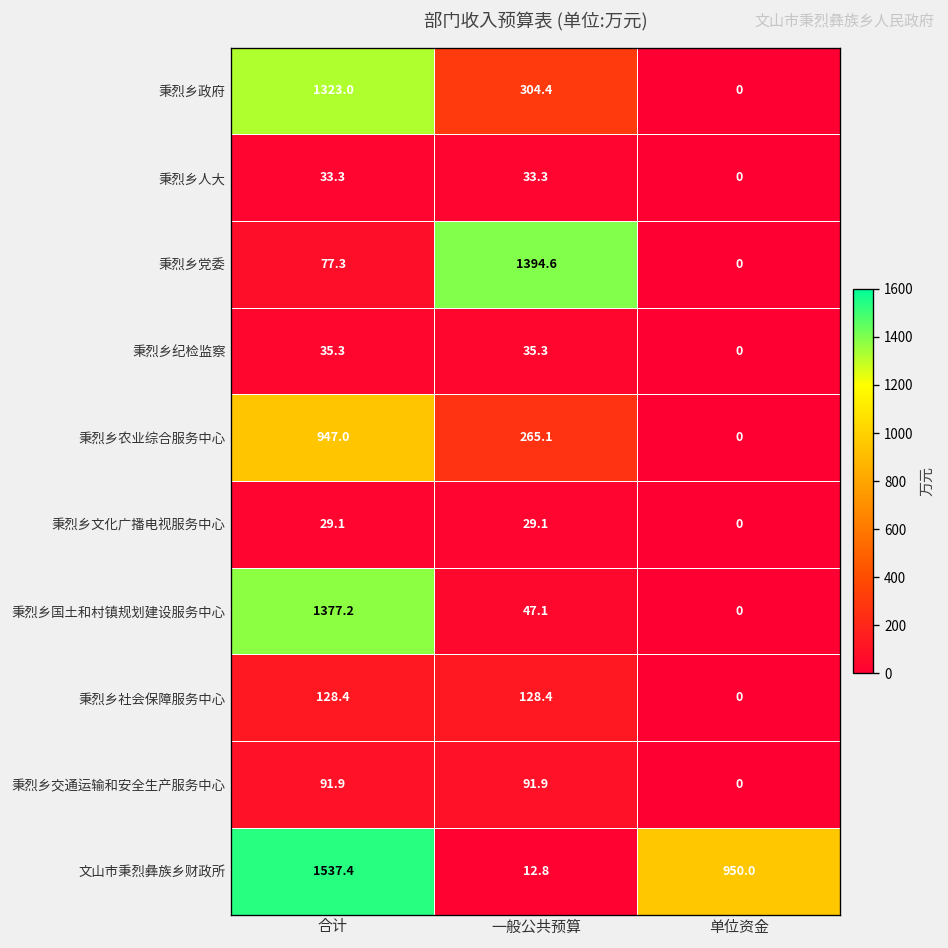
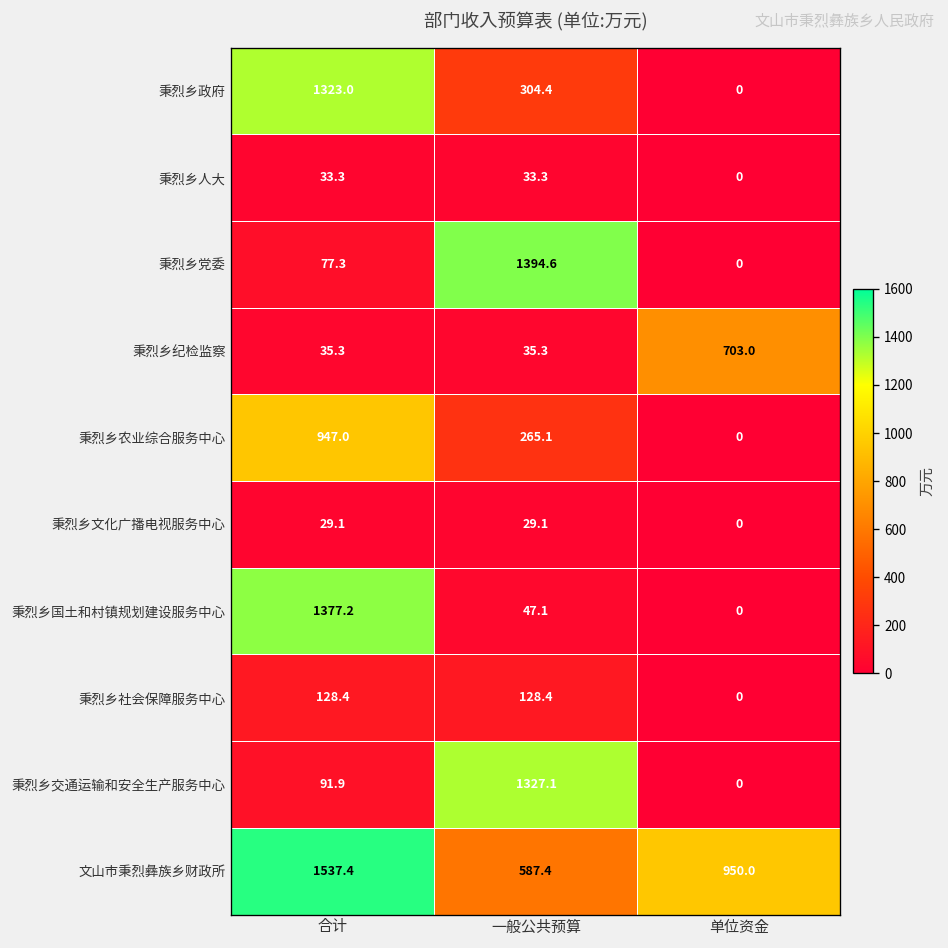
  {
    "秉烈乡政府": {
      "合计": 1323.0,
      "一般公共预算": 304.4,
      "单位资金": 0
    },
    "秉烈乡人大": {
      "合计": 33.3,
      "一般公共预算": 33.3,
      "单位资金": 0
    },
    "秉烈乡党委": {
      "合计": 77.3,
      "一般公共预算": 1394.6,
      "单位资金": 0
    },
    "秉烈乡纪检监察": {
      "合计": 35.3,
      "一般公共预算": 35.3,
-     "单位资金": 0
+     "单位资金": 703.0
    },
    "秉烈乡农业综合服务中心": {
      "合计": 947.0,
      "一般公共预算": 265.1,
      "单位资金": 0
    },
    "秉烈乡文化广播电视服务中心": {
      "合计": 29.1,
      "一般公共预算": 29.1,
      "单位资金": 0
    },
    "秉烈乡国土和村镇规划建设服务中心": {
      "合计": 1377.2,
      "一般公共预算": 47.1,
      "单位资金": 0
    },
    "秉烈乡社会保障服务中心": {
      "合计": 128.4,
      "一般公共预算": 128.4,
      "单位资金": 0
    },
    "秉烈乡交通运输和安全生产服务中心": {
      "合计": 91.9,
-     "一般公共预算": 91.9,
+     "一般公共预算": 1327.1,
      "单位资金": 0
    },
    "文山市秉烈彝族乡财政所": {
      "合计": 1537.4,
-     "一般公共预算": 12.8,
+     "一般公共预算": 587.4,
      "单位资金": 950.0
    }
  }
